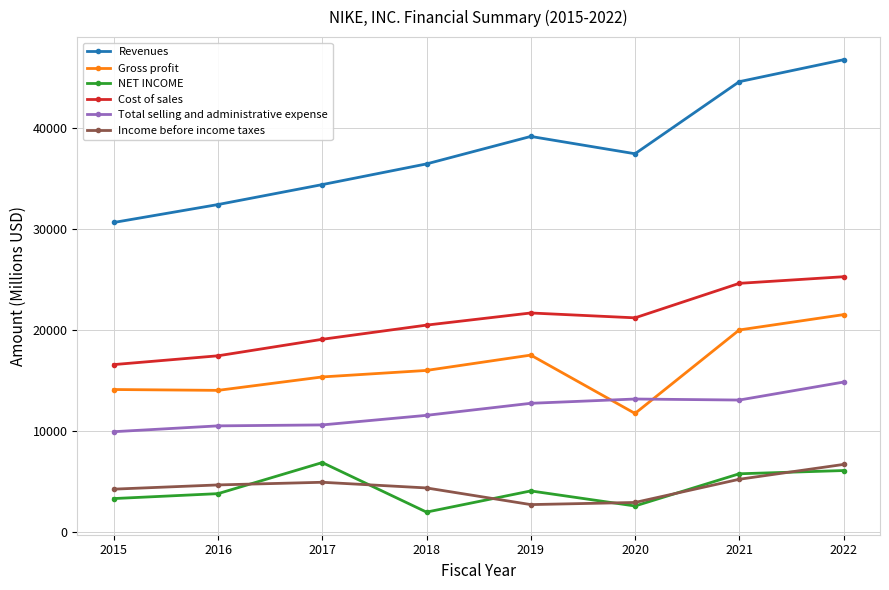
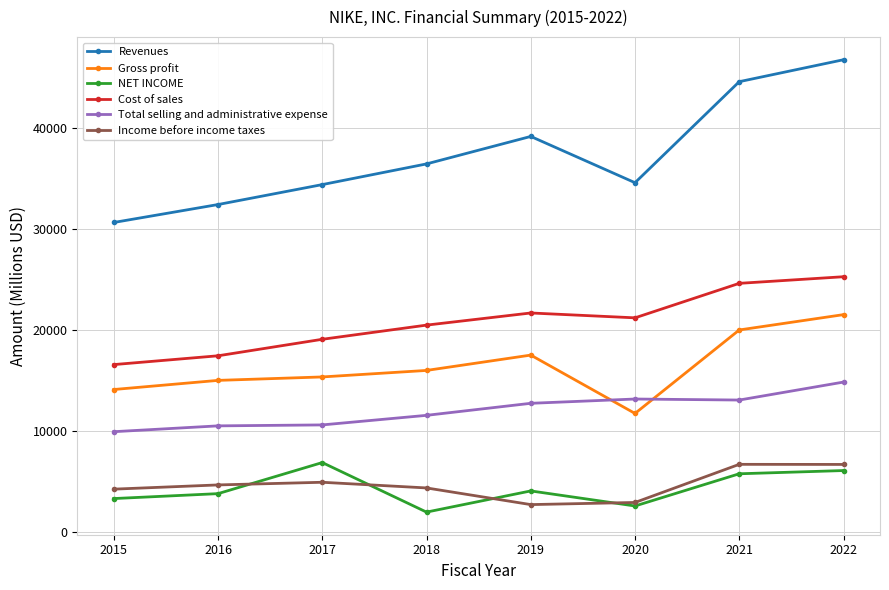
  {
    "Revenues": {
      "2015": 30600,
      "2016": 32400,
      "2017": 34400,
      "2018": 36400,
      "2019": 39100,
-     "2020": 37400,
+     "2020": 34500,
      "2021": 44500,
      "2022": 46700
    },
    "Gross profit": {
      "2015": 14100,
-     "2016": 14000,
+     "2016": 15000,
      "2017": 15300,
      "2018": 16000,
      "2019": 17500,
      "2020": 11700,
      "2021": 20000,
      "2022": 21500
    },
    "NET INCOME": {
      "2015": 3300,
      "2016": 3800,
      "2017": 6800,
      "2018": 1900,
      "2019": 4000,
      "2020": 2500,
      "2021": 5700,
      "2022": 6000
    },
    "Cost of sales": {
      "2015": 16500,
      "2016": 17400,
      "2017": 19000,
      "2018": 20400,
      "2019": 21600,
      "2020": 21200,
      "2021": 24600,
      "2022": 25200
    },
    "Total selling and administrative expense": {
      "2015": 9900,
      "2016": 10500,
      "2017": 10600,
      "2018": 11500,
      "2019": 12700,
      "2020": 13100,
      "2021": 13000,
      "2022": 14800
    },
    "Income before income taxes": {
      "2015": 4200,
      "2016": 4600,
      "2017": 4900,
      "2018": 4300,
      "2019": 2700,
      "2020": 2900,
-     "2021": 5200,
+     "2021": 6700,
      "2022": 6700
    }
  }
